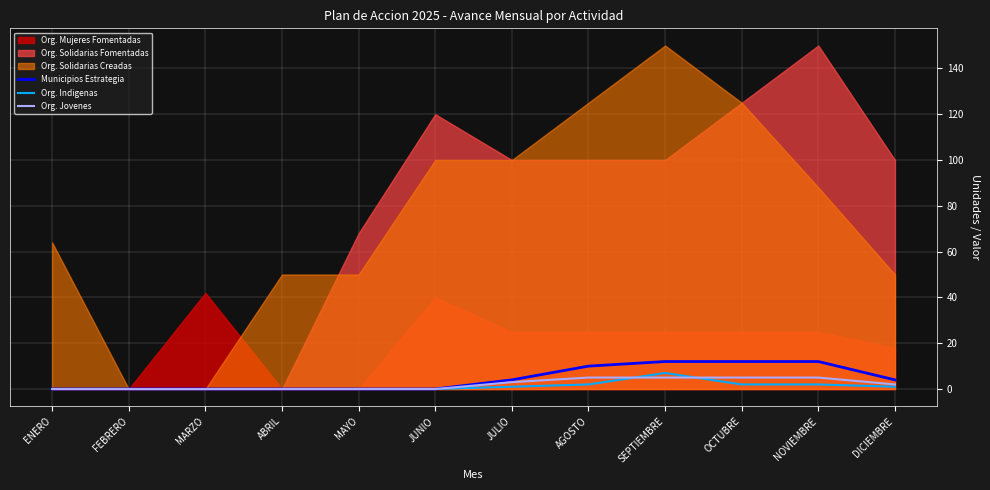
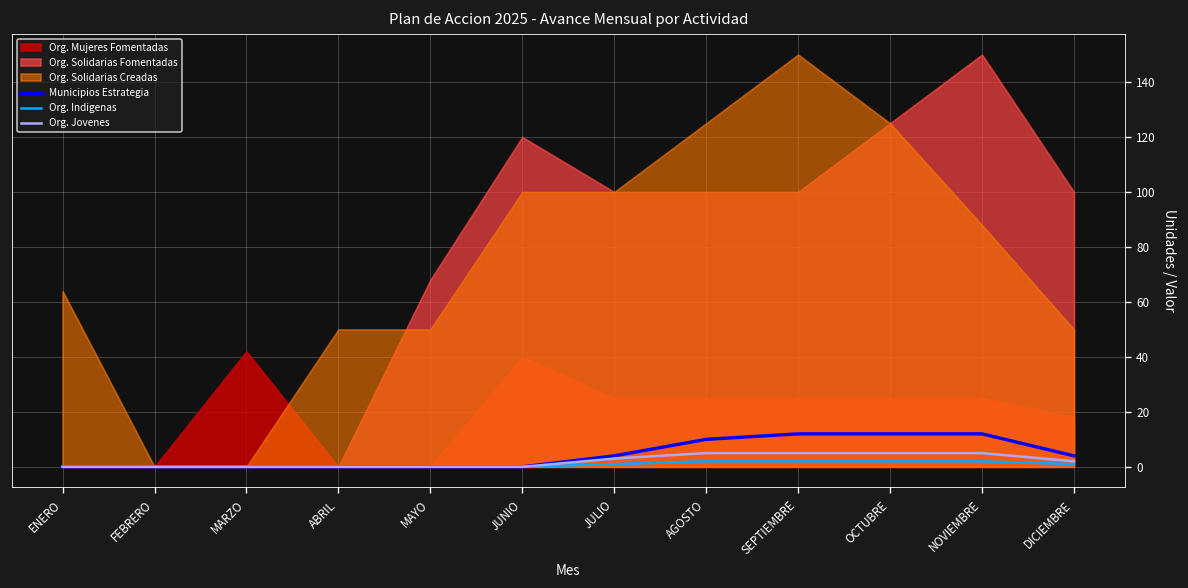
  {
    "Org. Mujeres Fomentadas": {
      "MARZO": 42,
      "JUNIO": 40,
      "JULIO": 25,
      "AGOSTO": 25,
      "SEPTIEMBRE": 25,
      "OCTUBRE": 25,
      "NOVIEMBRE": 25,
      "DICIEMBRE": 18
    },
    "Municipios Estrategia": {
      "AGOSTO": 10,
      "SEPTIEMBRE": 12,
      "OCTUBRE": 12,
      "NOVIEMBRE": 12,
      "DICIEMBRE": 4
    },
    "Org. Solidarias Fomentadas": {
      "MAYO": 68,
      "JUNIO": 120,
      "AGOSTO": 100,
      "SEPTIEMBRE": 100,
      "NOVIEMBRE": 150,
      "DICIEMBRE": 100
    },
    "Org. Indigenas": {
      "JULIO": 1,
      "AGOSTO": 2,
-     "SEPTIEMBRE": 7,
+     "SEPTIEMBRE": 2,
      "OCTUBRE": 2,
      "NOVIEMBRE": 2
    },
    "Org. Solidarias Creadas": {
      "ENERO": 64,
      "ABRIL": 50,
      "MAYO": 50,
      "JUNIO": 100,
      "AGOSTO": 125,
      "SEPTIEMBRE": 150,
      "NOVIEMBRE": 88,
      "DICIEMBRE": 50
    },
    "Org. Jovenes": {
      "AGOSTO": 5,
      "SEPTIEMBRE": 5,
      "OCTUBRE": 5,
      "NOVIEMBRE": 5
    }
  }
